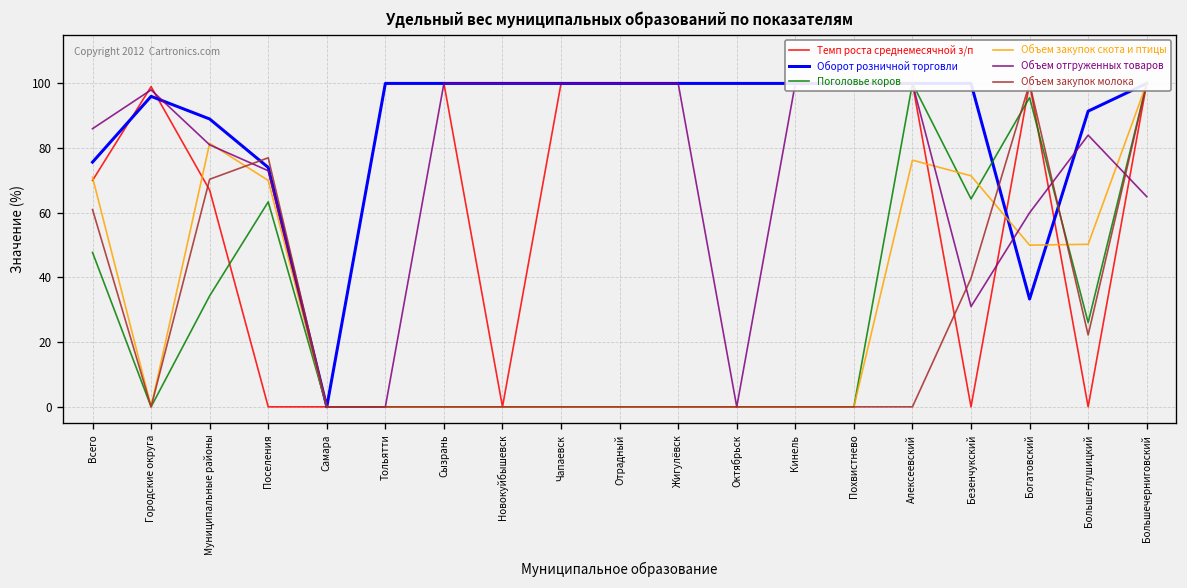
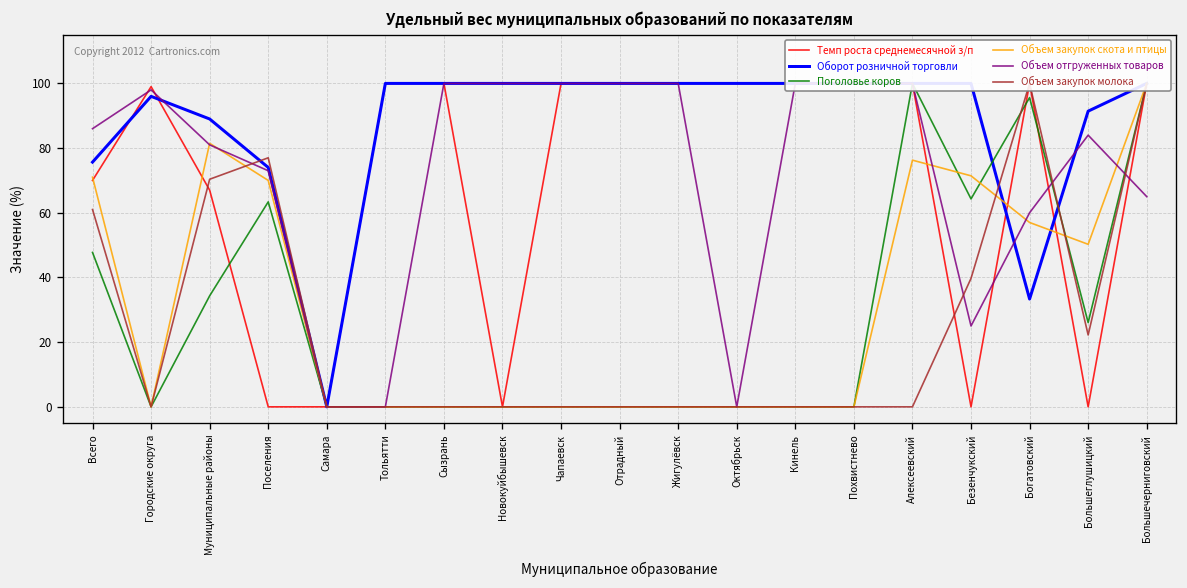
  {
    "Темп роста среднемесячной з/п": {
      "Всего": 70,
      "Муниципальные районы": 67,
      "Поселения": 0,
      "Безенчукский": 0,
      "Большеглушицкий": 0
    },
    "Оборот розничной торговли": {
      "Всего": 76,
      "Городские округа": 96,
      "Муниципальные районы": 89,
      "Поселения": 74,
      "Богатовский": 33,
      "Большеглушицкий": 91
    },
    "Поголовье коров": {
      "Всего": 48,
      "Муниципальные районы": 34,
      "Поселения": 63,
      "Безенчукский": 64,
      "Богатовский": 96,
      "Большеглушицкий": 26
    },
    "Объем закупок скота и птицы": {
      "Всего": 71,
      "Поселения": 70,
      "Алексеевский": 76,
      "Безенчукский": 71,
-     "Богатовский": 50,
+     "Богатовский": 57,
      "Большеглушицкий": 50
    },
    "Объем отгруженных товаров": {
      "Всего": 86,
      "Городские округа": 98,
      "Поселения": 73,
-     "Безенчукский": 31,
+     "Безенчукский": 25,
      "Богатовский": 60,
      "Большеглушицкий": 84,
      "Большечерниговский": 65
    },
    "Объем закупок молока": {
      "Всего": 61,
      "Муниципальные районы": 70,
      "Поселения": 77,
      "Алексеевский": 0,
      "Безенчукский": 40,
      "Большеглушицкий": 22
    }
  }
